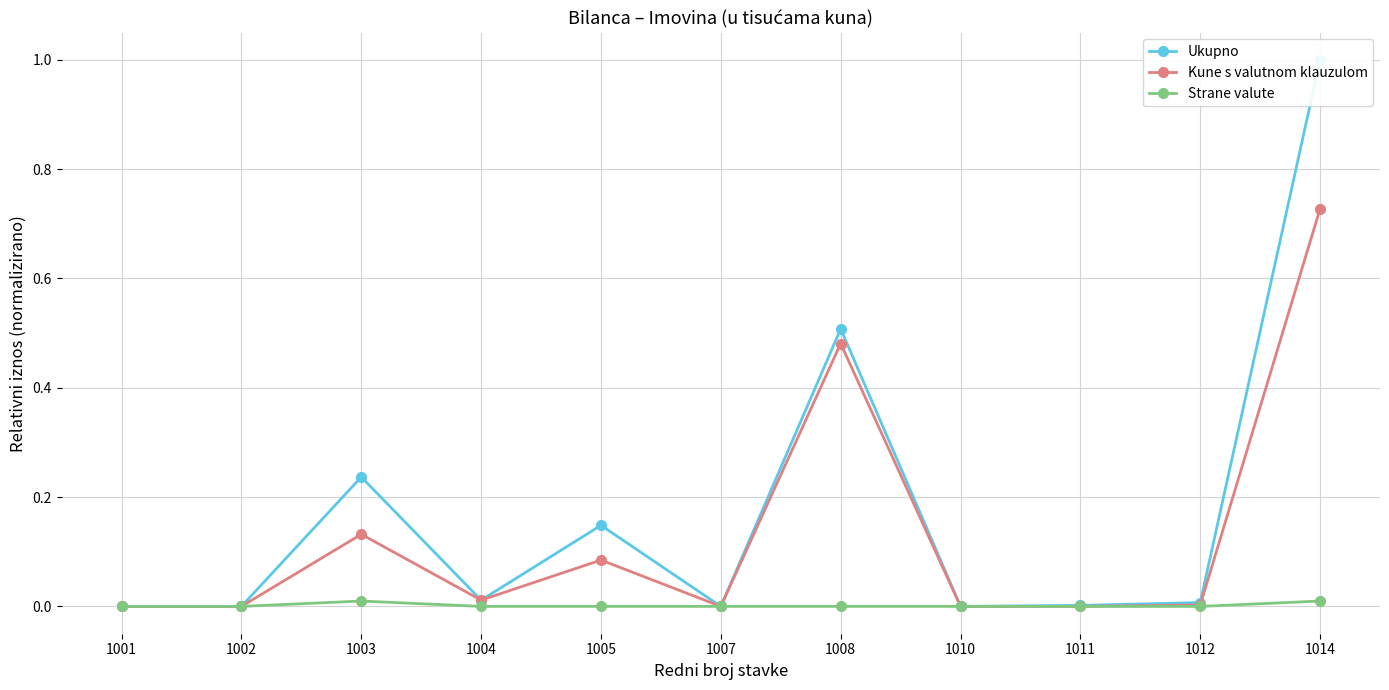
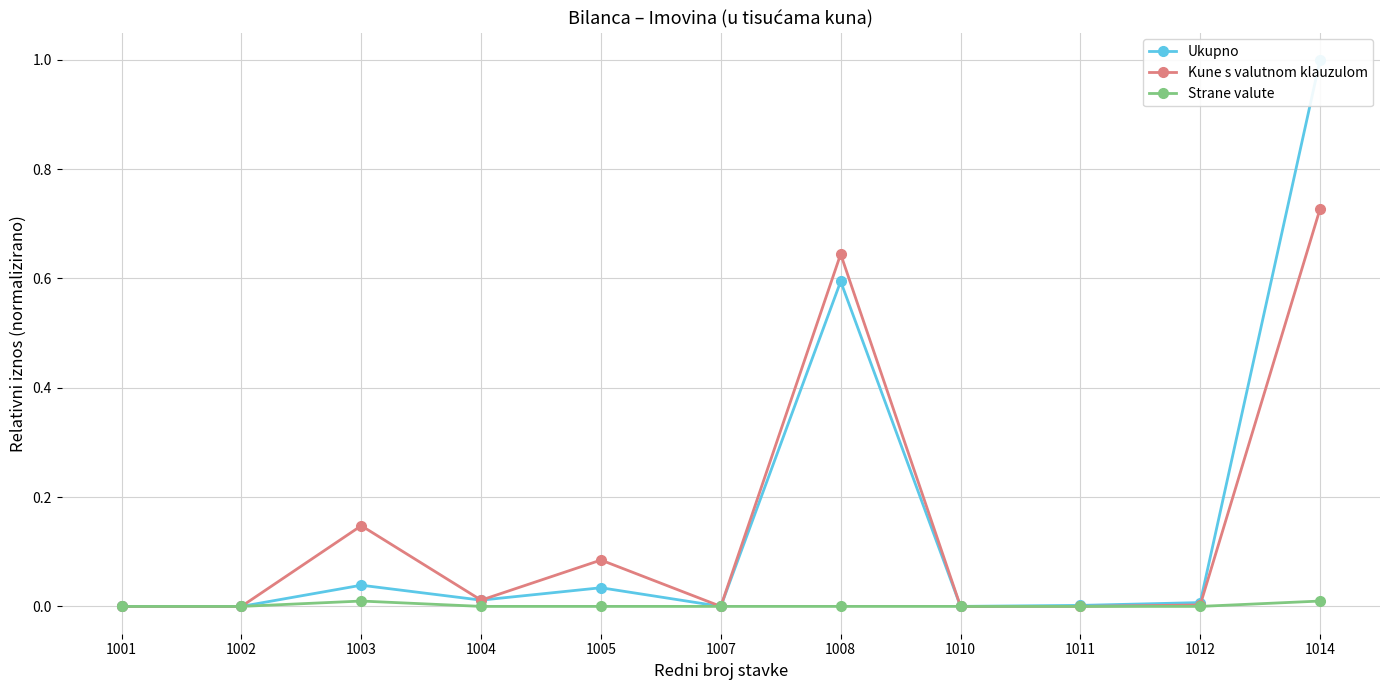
  {
    "Ukupno": {
-     "1003": 0.24,
-     "1005": 0.15,
-     "1008": 0.51
+     "1003": 0.04,
+     "1005": 0.03,
+     "1008": 0.59
    },
    "Kune s valutnom klauzulom": {
-     "1003": 0.13,
+     "1003": 0.15,
      "1005": 0.08,
-     "1008": 0.48,
+     "1008": 0.64,
      "1014": 0.73
    },
    "Strane valute": {
      "1003": 0.01,
      "1004": 0.00,
      "1005": 0.00,
      "1008": 0.00,
      "1014": 0.01
    }
  }
